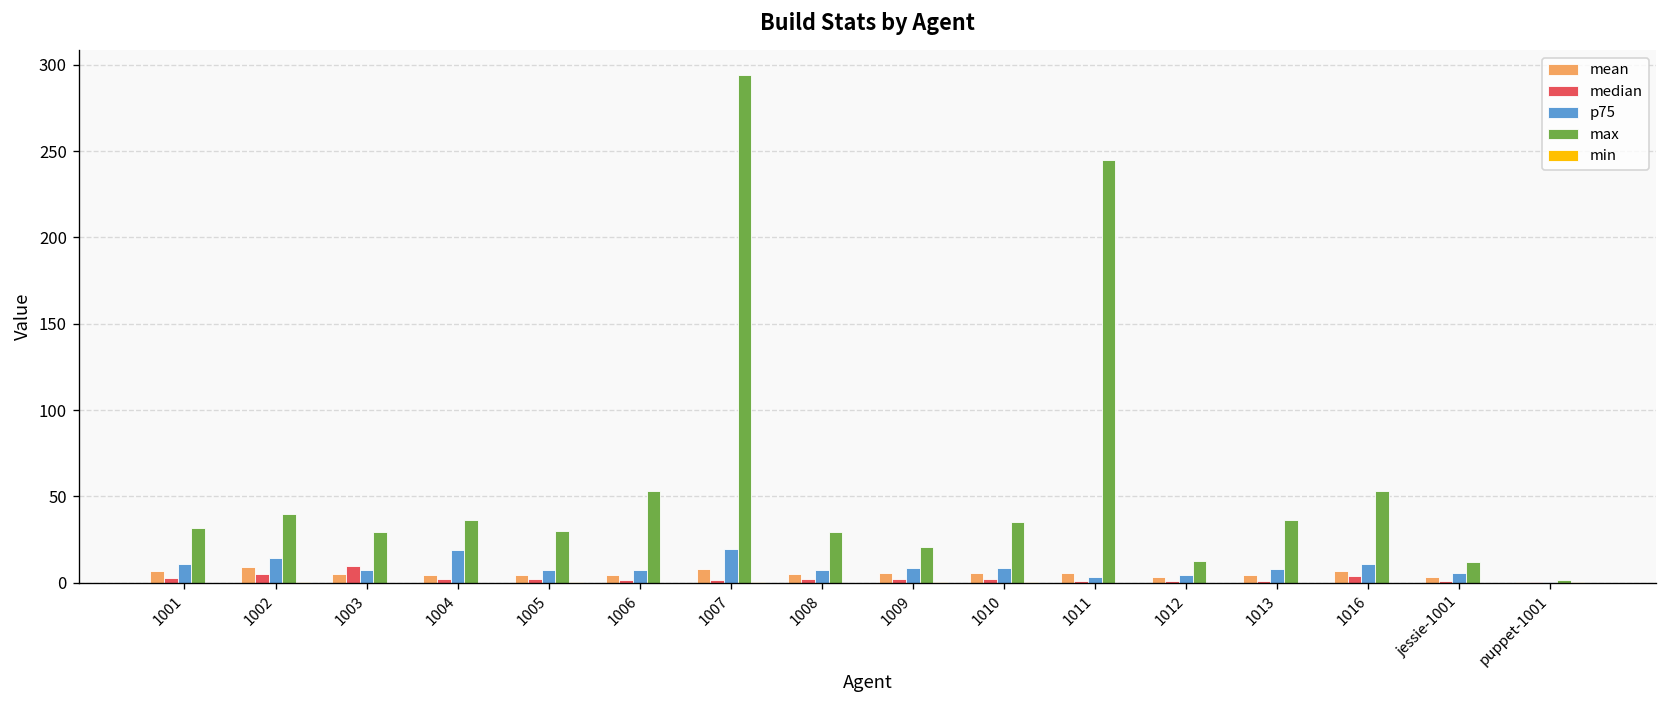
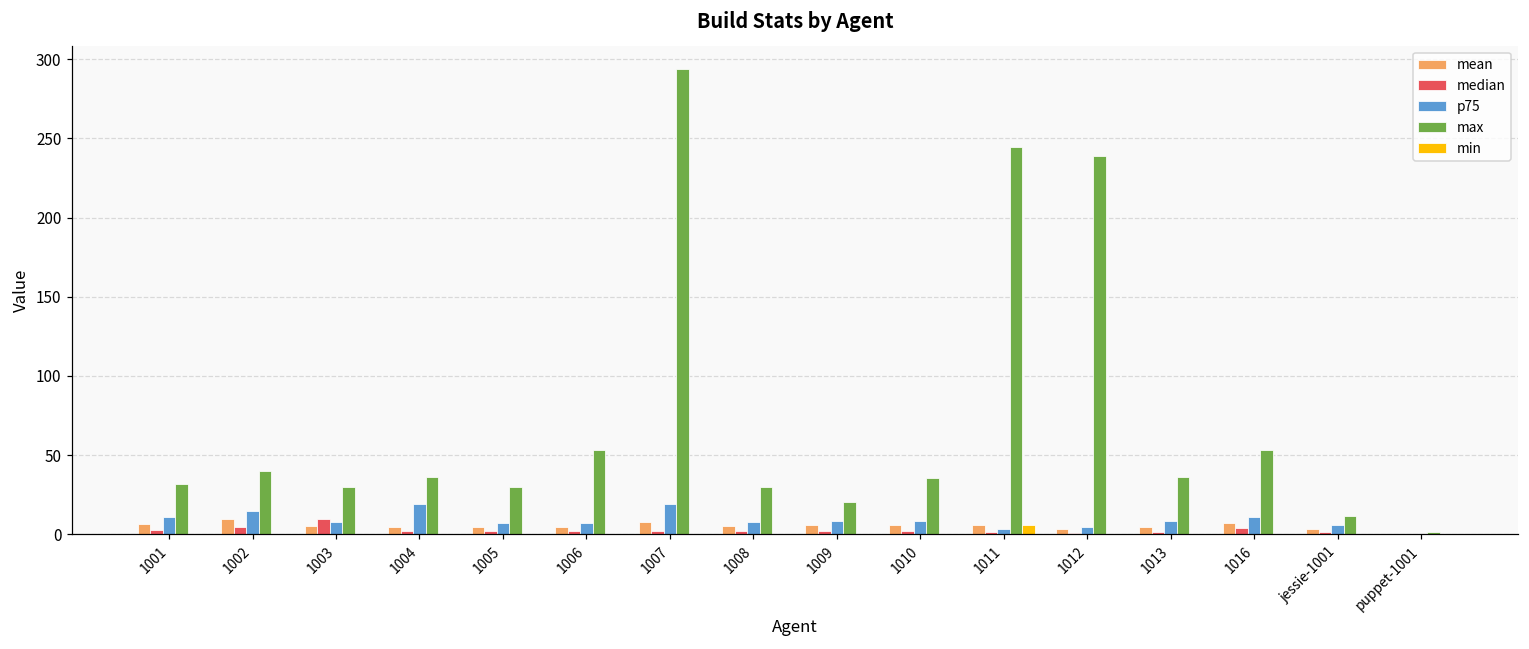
  {
    "mean": {
      "1001": 7,
      "1002": 9,
      "1003": 5,
      "1004": 5,
      "1005": 5,
      "1006": 5,
      "1007": 8,
      "1008": 5,
      "1009": 6,
      "1010": 6,
      "1011": 6,
      "1012": 3,
      "1013": 4,
      "1016": 7,
      "jessie-1001": 3
    },
    "median": {
      "1001": 3,
      "1002": 5,
      "1003": 10,
      "1004": 2,
      "1005": 2,
      "1006": 2,
      "1007": 2,
      "1008": 2,
      "1009": 2,
      "1010": 2,
      "1016": 4
    },
    "p75": {
      "1001": 11,
      "1002": 15,
      "1003": 7,
      "1004": 19,
      "1005": 7,
      "1006": 7,
      "1007": 19,
      "1008": 7,
      "1009": 9,
      "1010": 8,
      "1011": 4,
      "1012": 4,
      "1013": 8,
      "1016": 11,
      "jessie-1001": 6
    },
    "max": {
      "1001": 31,
      "1002": 40,
      "1003": 30,
      "1004": 36,
      "1005": 30,
      "1006": 53,
      "1007": 294,
      "1008": 30,
      "1009": 21,
      "1010": 35,
      "1011": 245,
-     "1012": 13,
+     "1012": 239,
      "1013": 36,
      "1016": 53,
      "jessie-1001": 12
    },
    "min": {
-     "1011": 0
+     "1011": 6
    }
  }
